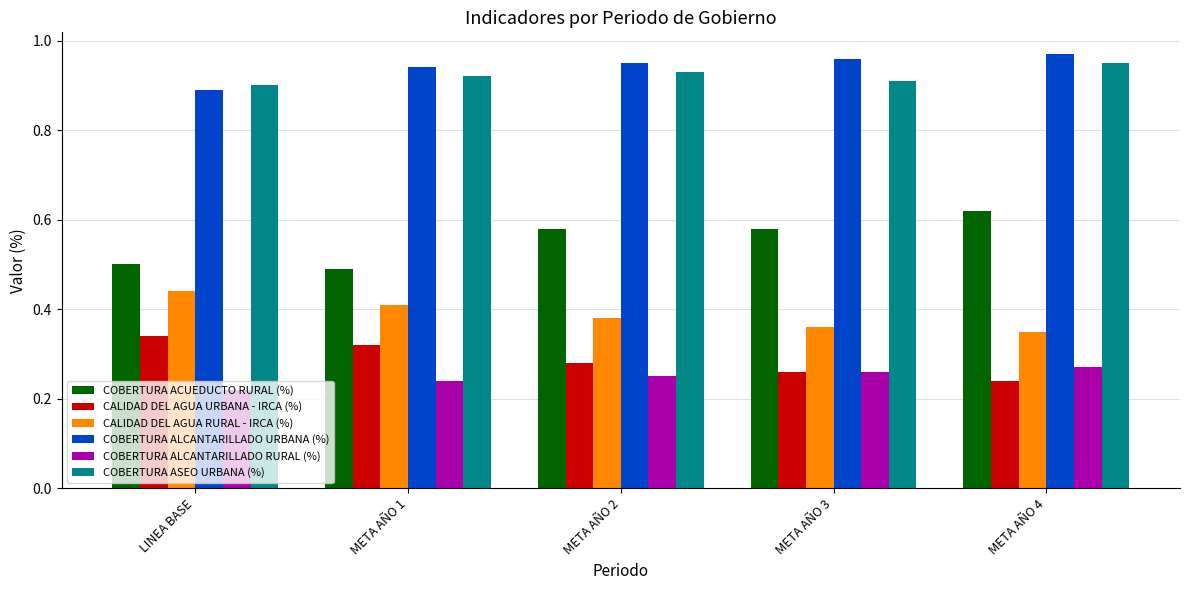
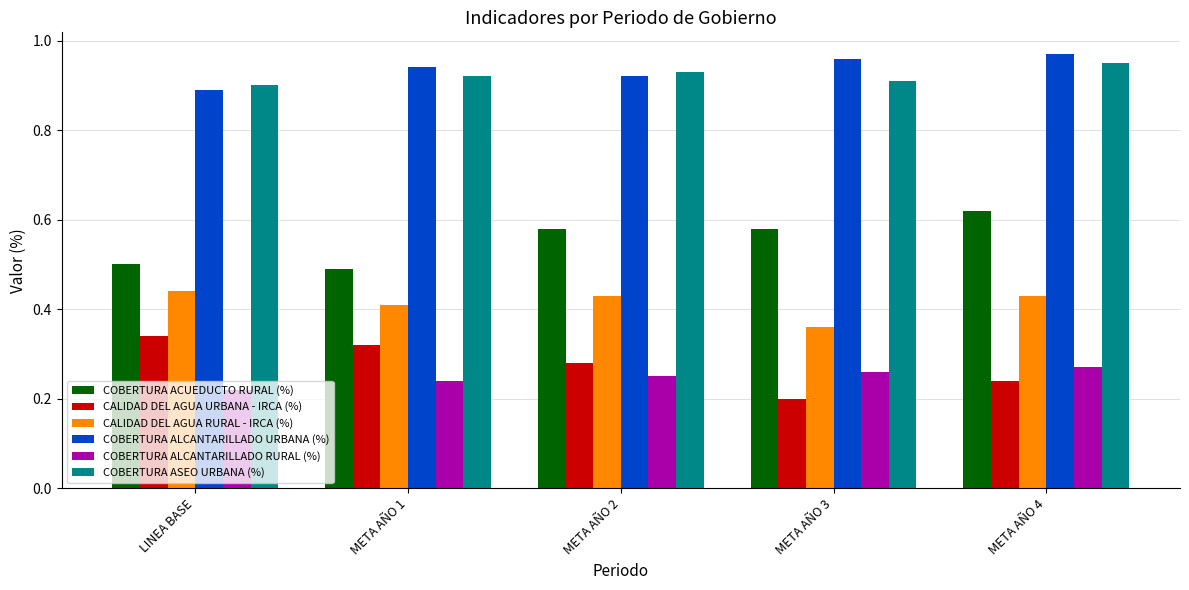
  {
    "COBERTURA ACUEDUCTO RURAL (%)": {
      "LINEA BASE": 0.50,
      "META AÑO 1": 0.49,
      "META AÑO 2": 0.58,
      "META AÑO 3": 0.58,
      "META AÑO 4": 0.62
    },
    "CALIDAD DEL AGUA URBANA - IRCA (%)": {
      "LINEA BASE": 0.34,
      "META AÑO 1": 0.32,
      "META AÑO 2": 0.28,
-     "META AÑO 3": 0.26,
+     "META AÑO 3": 0.20,
      "META AÑO 4": 0.24
    },
    "CALIDAD DEL AGUA RURAL - IRCA (%)": {
      "LINEA BASE": 0.44,
      "META AÑO 1": 0.41,
-     "META AÑO 2": 0.38,
+     "META AÑO 2": 0.43,
      "META AÑO 3": 0.36,
-     "META AÑO 4": 0.35
+     "META AÑO 4": 0.43
    },
    "COBERTURA ALCANTARILLADO URBANA (%)": {
      "LINEA BASE": 0.89,
      "META AÑO 1": 0.94,
-     "META AÑO 2": 0.95,
+     "META AÑO 2": 0.92,
      "META AÑO 3": 0.96,
      "META AÑO 4": 0.97
    },
    "COBERTURA ALCANTARILLADO RURAL (%)": {
      "META AÑO 1": 0.24,
      "META AÑO 2": 0.25,
      "META AÑO 3": 0.26,
      "META AÑO 4": 0.27
    },
    "COBERTURA ASEO URBANA (%)": {
      "LINEA BASE": 0.90,
      "META AÑO 1": 0.92,
      "META AÑO 2": 0.93,
      "META AÑO 3": 0.91,
      "META AÑO 4": 0.95
    }
  }
